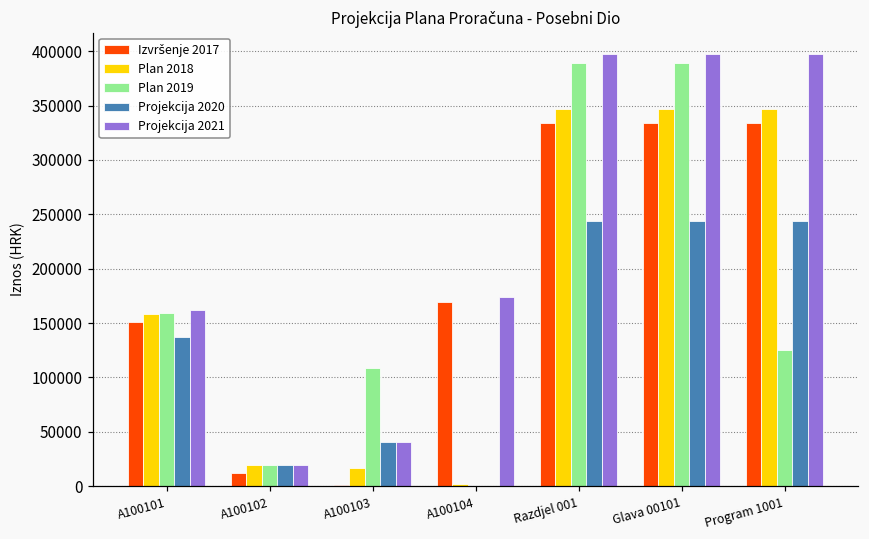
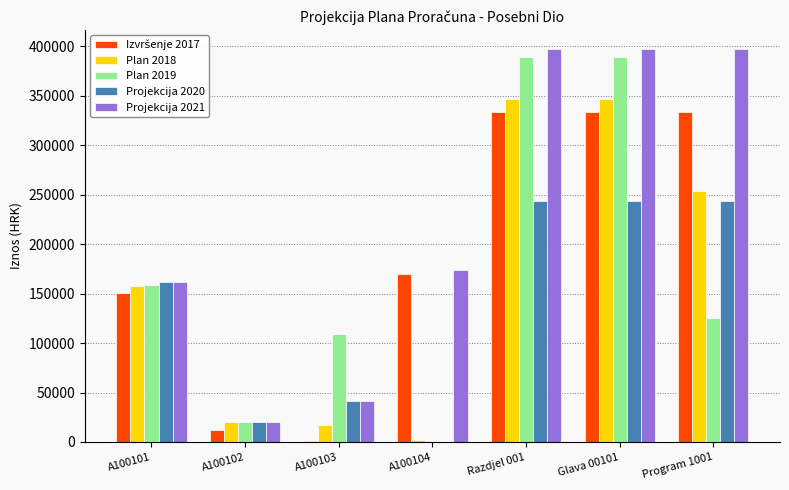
  {
    "Izvršenje 2017": {
      "A100101": 150000,
      "A100102": 10000,
      "A100104": 170000,
      "Razdjel 001": 330000,
      "Glava 00101": 330000,
      "Program 1001": 330000
    },
    "Plan 2018": {
      "A100101": 160000,
      "A100102": 20000,
      "A100103": 20000,
      "Razdjel 001": 350000,
      "Glava 00101": 350000,
-     "Program 1001": 350000
+     "Program 1001": 250000
    },
    "Plan 2019": {
      "A100101": 160000,
      "A100102": 20000,
      "A100103": 110000,
      "A100104": 0,
      "Razdjel 001": 390000,
      "Glava 00101": 390000,
      "Program 1001": 130000
    },
    "Projekcija 2020": {
-     "A100101": 140000,
+     "A100101": 160000,
      "A100102": 20000,
      "A100103": 40000,
      "A100104": 0,
      "Razdjel 001": 240000,
      "Glava 00101": 240000,
      "Program 1001": 240000
    },
    "Projekcija 2021": {
      "A100101": 160000,
      "A100102": 20000,
      "A100103": 40000,
      "A100104": 170000,
      "Razdjel 001": 400000,
      "Glava 00101": 400000,
      "Program 1001": 400000
    }
  }
